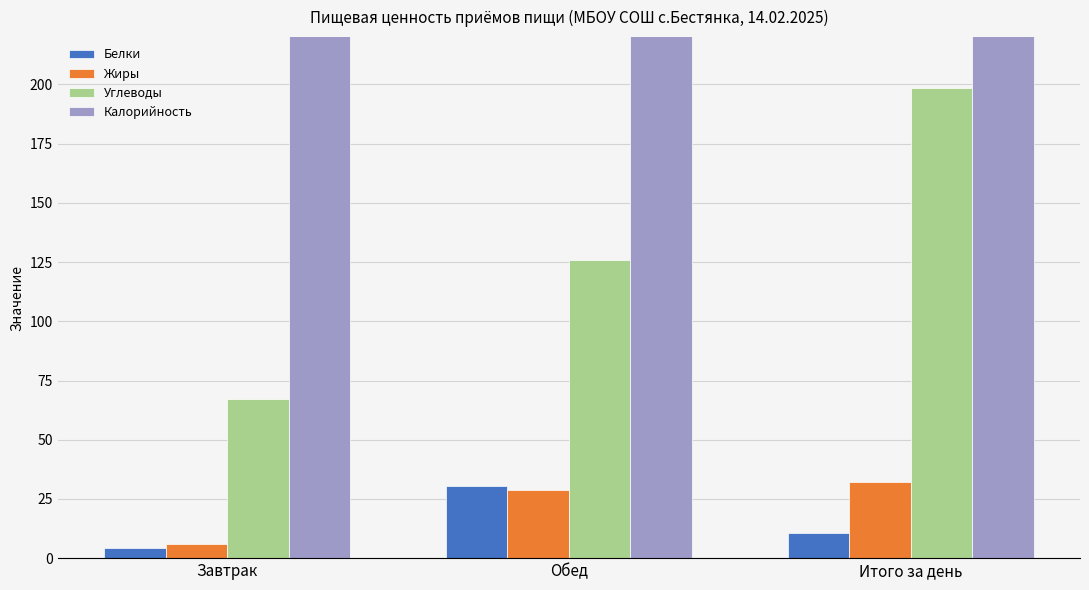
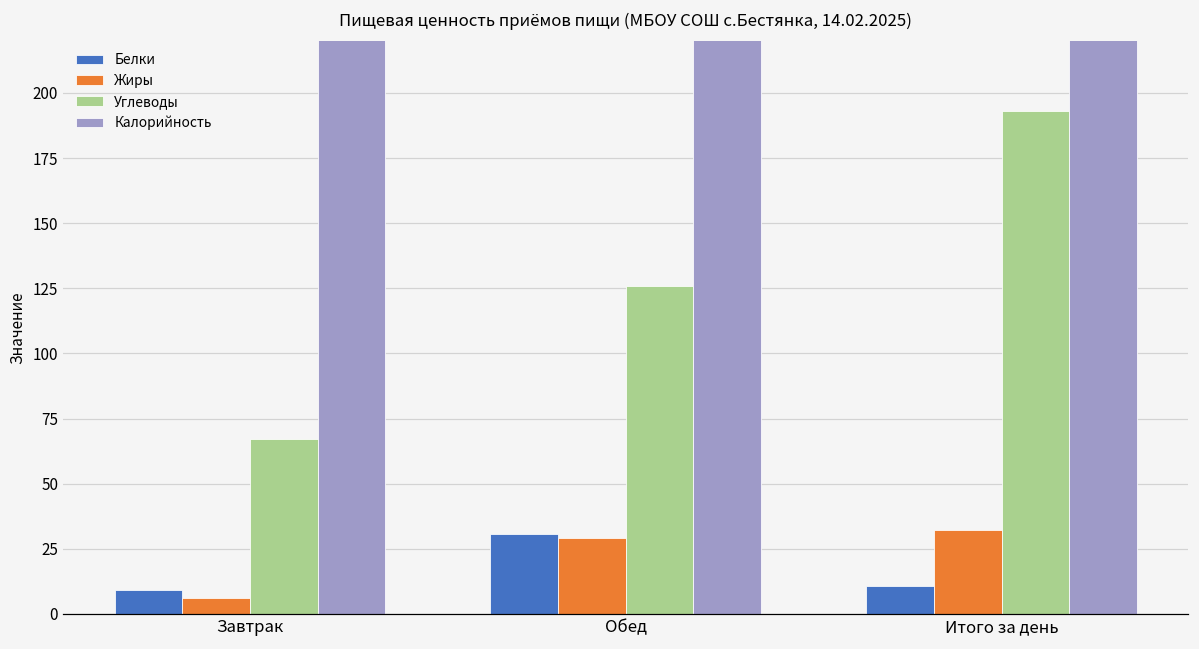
  {
    "Белки": {
-     "Завтрак": 4,
+     "Завтрак": 9,
      "Обед": 31,
      "Итого за день": 11
    },
    "Жиры": {
      "Завтрак": 6,
      "Обед": 29,
      "Итого за день": 32
    },
    "Углеводы": {
      "Завтрак": 67,
      "Обед": 126,
-     "Итого за день": 198
+     "Итого за день": 193
    }
  }
